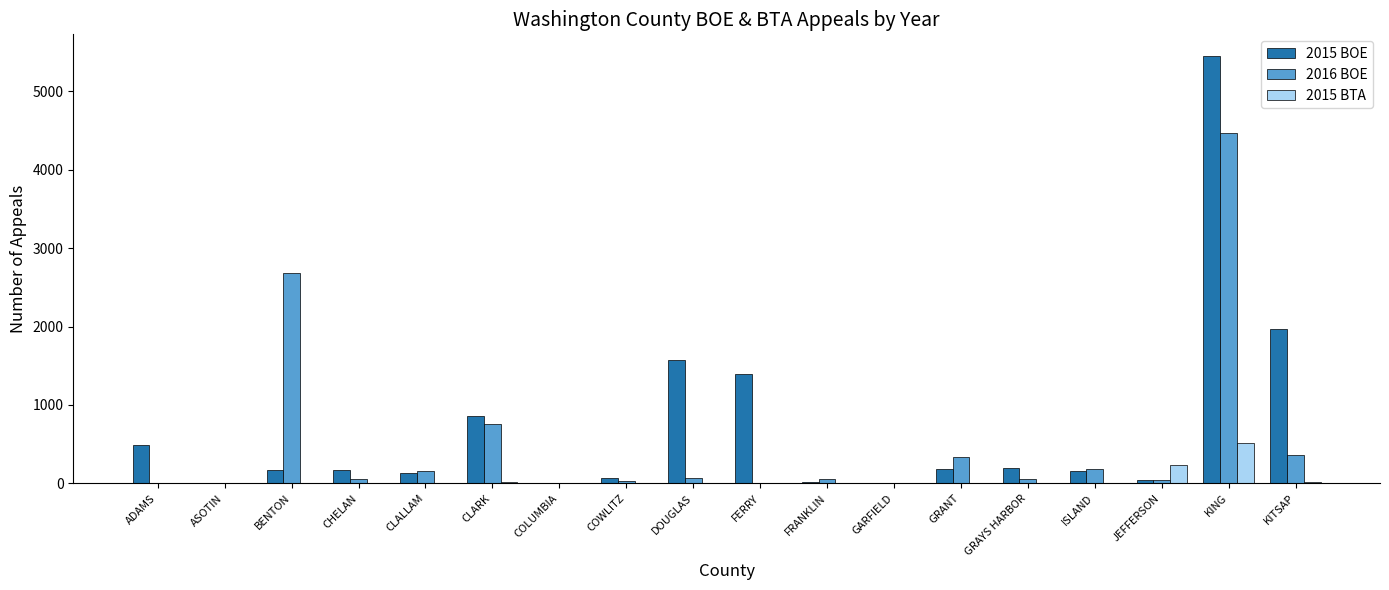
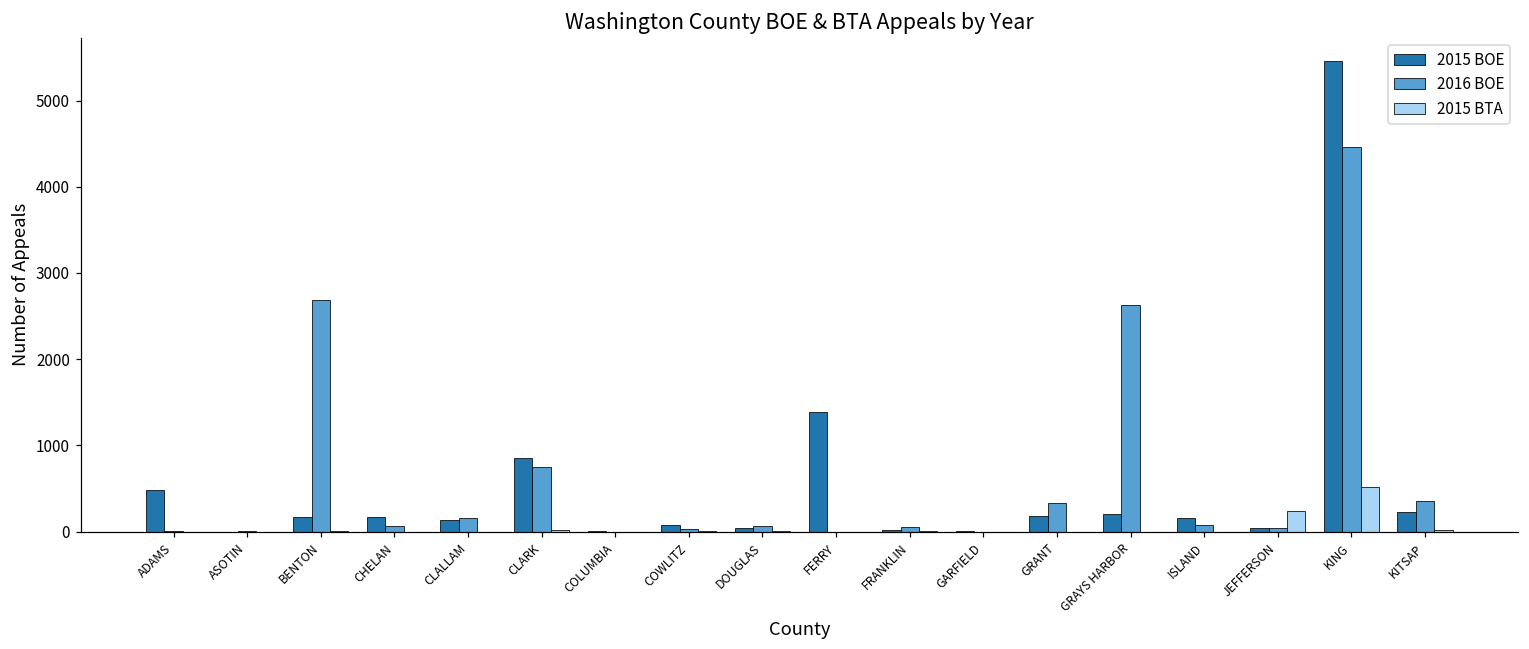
  {
    "2015 BOE": {
      "ADAMS": 500,
      "BENTON": 200,
      "CHELAN": 200,
      "CLALLAM": 100,
      "CLARK": 900,
      "COWLITZ": 100,
-     "DOUGLAS": 1600,
+     "DOUGLAS": 0,
      "FERRY": 1400,
      "GRANT": 200,
      "GRAYS HARBOR": 200,
      "ISLAND": 200,
      "JEFFERSON": 0,
      "KING": 5500,
-     "KITSAP": 2000
+     "KITSAP": 200
    },
    "2016 BOE": {
      "BENTON": 2700,
      "CHELAN": 100,
      "CLALLAM": 200,
      "CLARK": 800,
      "COLUMBIA": 0,
      "COWLITZ": 0,
      "DOUGLAS": 100,
      "FERRY": 0,
      "FRANKLIN": 100,
      "GARFIELD": 0,
      "GRANT": 300,
-     "GRAYS HARBOR": 100,
-     "ISLAND": 200,
+     "GRAYS HARBOR": 2600,
+     "ISLAND": 100,
      "JEFFERSON": 0,
      "KING": 4500,
      "KITSAP": 400
    },
    "2015 BTA": {
      "ADAMS": 0,
      "CLALLAM": 0,
      "COLUMBIA": 0,
      "FERRY": 0,
      "GARFIELD": 0,
      "GRANT": 0,
      "GRAYS HARBOR": 0,
      "ISLAND": 0,
      "JEFFERSON": 200,
      "KING": 500
    }
  }
